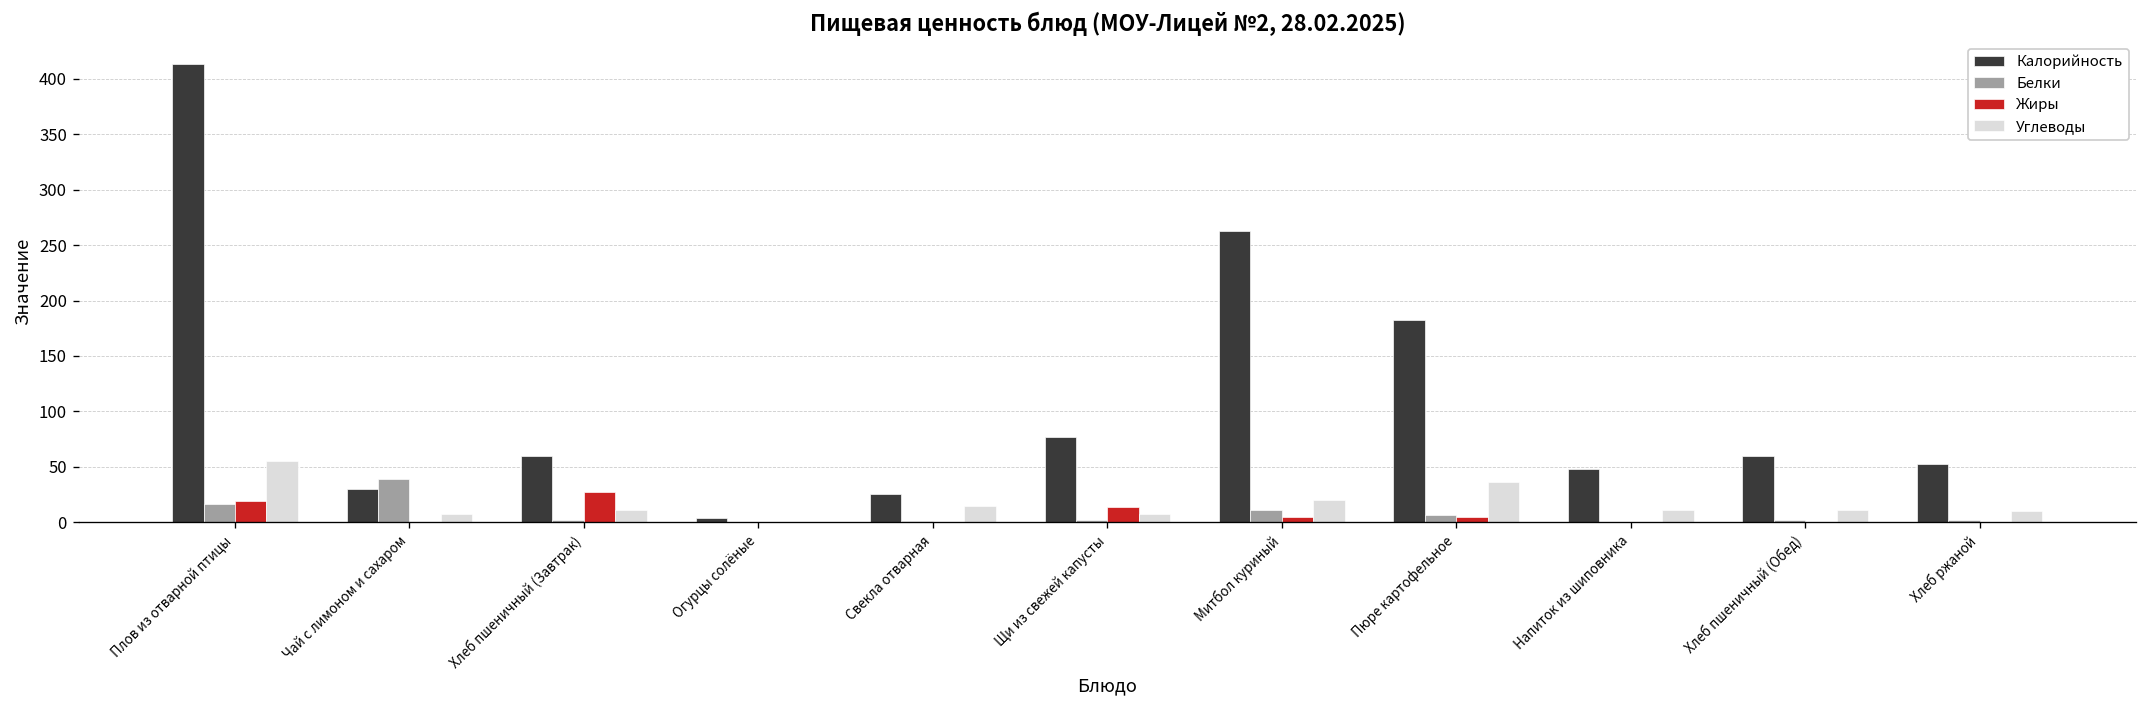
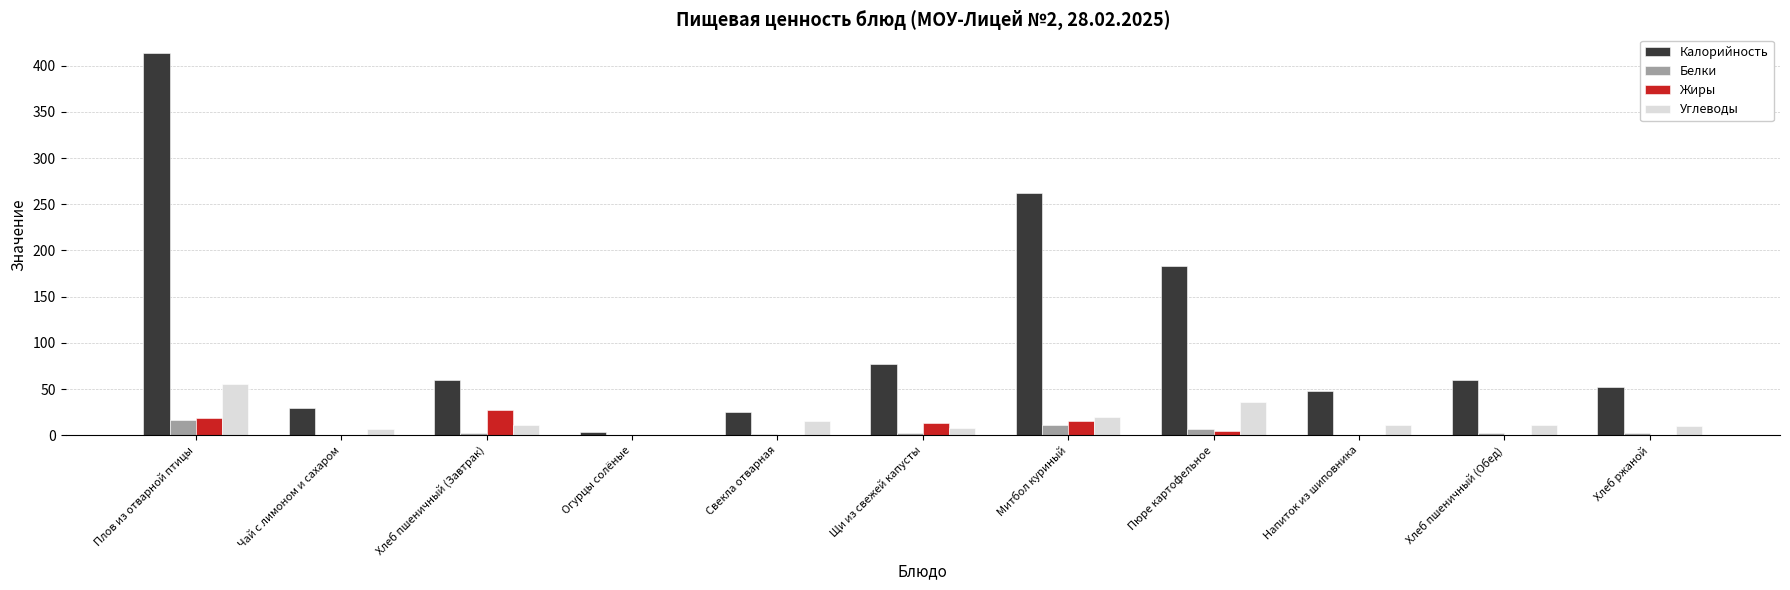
  {
    "Калорийность": {
      "Плов из отварной птицы": 410,
      "Чай с лимоном и сахаром": 30,
      "Хлеб пшеничный (Завтрак)": 60,
      "Огурцы солёные": 0,
      "Свекла отварная": 30,
      "Щи из свежей капусты": 80,
      "Митбол куриный": 260,
      "Пюре картофельное": 180,
      "Напиток из шиповника": 50,
      "Хлеб пшеничный (Обед)": 60,
      "Хлеб ржаной": 50
    },
    "Белки": {
      "Плов из отварной птицы": 20,
-     "Чай с лимоном и сахаром": 40,
+     "Чай с лимоном и сахаром": 0,
      "Митбол куриный": 10,
      "Пюре картофельное": 10
    },
    "Жиры": {
      "Плов из отварной птицы": 20,
      "Чай с лимоном и сахаром": 0,
      "Хлеб пшеничный (Завтрак)": 30,
      "Щи из свежей капусты": 10,
-     "Митбол куриный": 0,
+     "Митбол куриный": 10,
      "Пюре картофельное": 0
    },
    "Углеводы": {
      "Плов из отварной птицы": 60,
      "Чай с лимоном и сахаром": 10,
      "Хлеб пшеничный (Завтрак)": 10,
      "Свекла отварная": 10,
      "Щи из свежей капусты": 10,
      "Митбол куриный": 20,
      "Пюре картофельное": 40,
      "Напиток из шиповника": 10,
      "Хлеб пшеничный (Обед)": 10,
      "Хлеб ржаной": 10
    }
  }
